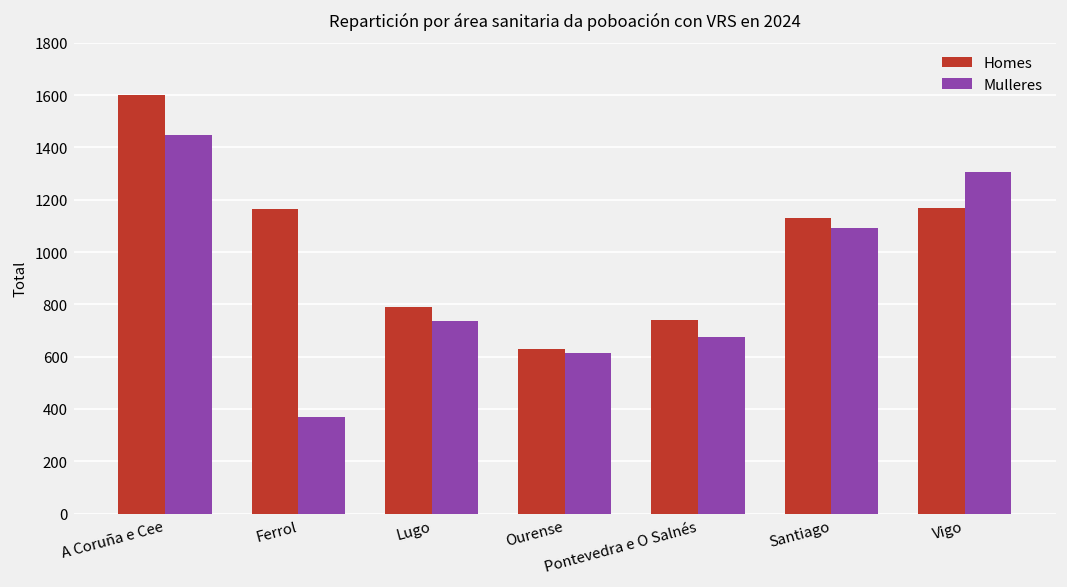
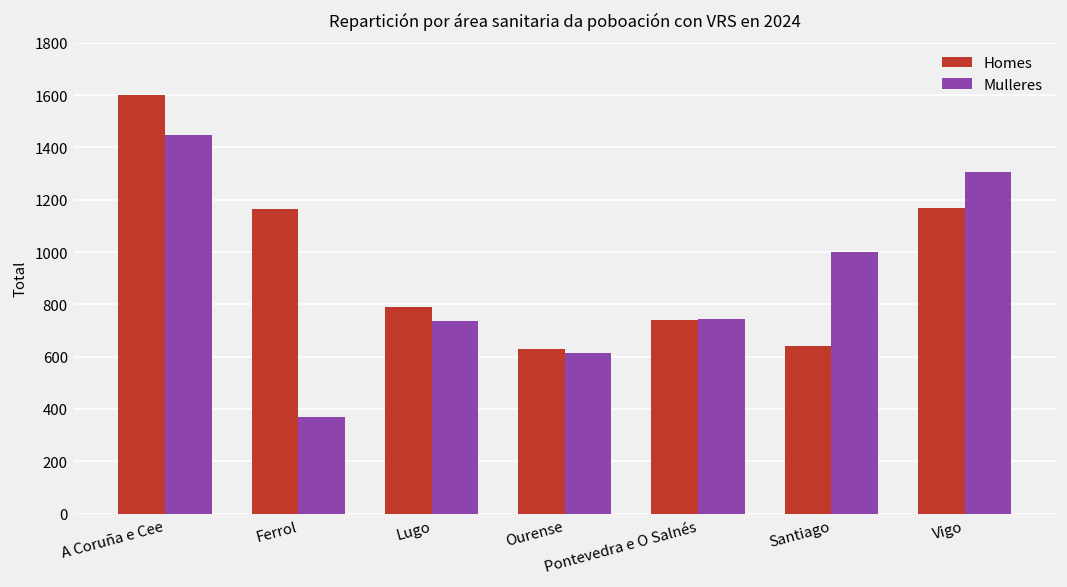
  {
    "Homes": {
      "A Coruña e Cee": 1600,
      "Ferrol": 1160,
      "Lugo": 790,
      "Ourense": 630,
      "Pontevedra e O Salnés": 740,
-     "Santiago": 1130,
+     "Santiago": 640,
      "Vigo": 1170
    },
    "Mulleres": {
      "A Coruña e Cee": 1450,
      "Ferrol": 370,
      "Lugo": 740,
      "Ourense": 610,
-     "Pontevedra e O Salnés": 680,
-     "Santiago": 1090,
+     "Pontevedra e O Salnés": 750,
+     "Santiago": 1000,
      "Vigo": 1310
    }
  }
